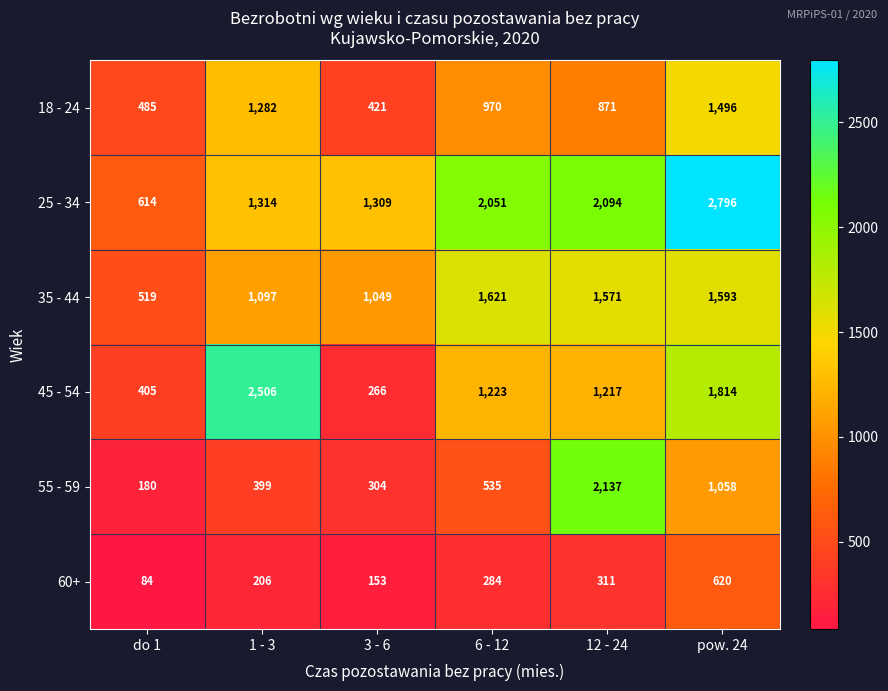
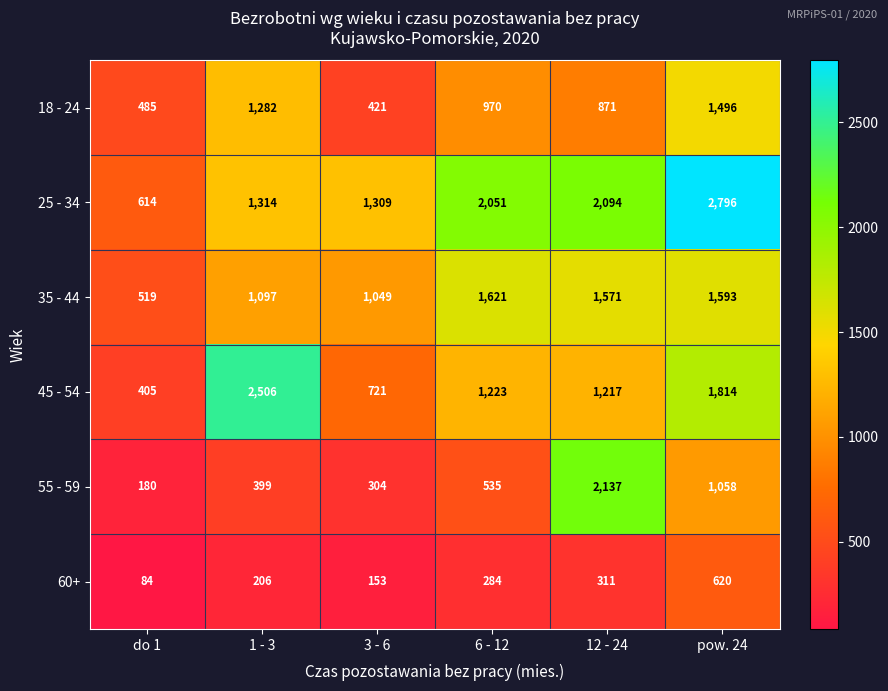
  {
    "18 - 24": {
      "do 1": "485",
      "1 - 3": "1,282",
      "3 - 6": "421",
      "6 - 12": "970",
      "12 - 24": "871",
      "pow. 24": "1,496"
    },
    "25 - 34": {
      "do 1": "614",
      "1 - 3": "1,314",
      "3 - 6": "1,309",
      "6 - 12": "2,051",
      "12 - 24": "2,094",
      "pow. 24": "2,796"
    },
    "35 - 44": {
      "do 1": "519",
      "1 - 3": "1,097",
      "3 - 6": "1,049",
      "6 - 12": "1,621",
      "12 - 24": "1,571",
      "pow. 24": "1,593"
    },
    "45 - 54": {
      "do 1": "405",
      "1 - 3": "2,506",
-     "3 - 6": "266",
+     "3 - 6": "721",
      "6 - 12": "1,223",
      "12 - 24": "1,217",
      "pow. 24": "1,814"
    },
    "55 - 59": {
      "do 1": "180",
      "1 - 3": "399",
      "3 - 6": "304",
      "6 - 12": "535",
      "12 - 24": "2,137",
      "pow. 24": "1,058"
    },
    "60+": {
      "do 1": "84",
      "1 - 3": "206",
      "3 - 6": "153",
      "6 - 12": "284",
      "12 - 24": "311",
      "pow. 24": "620"
    }
  }
